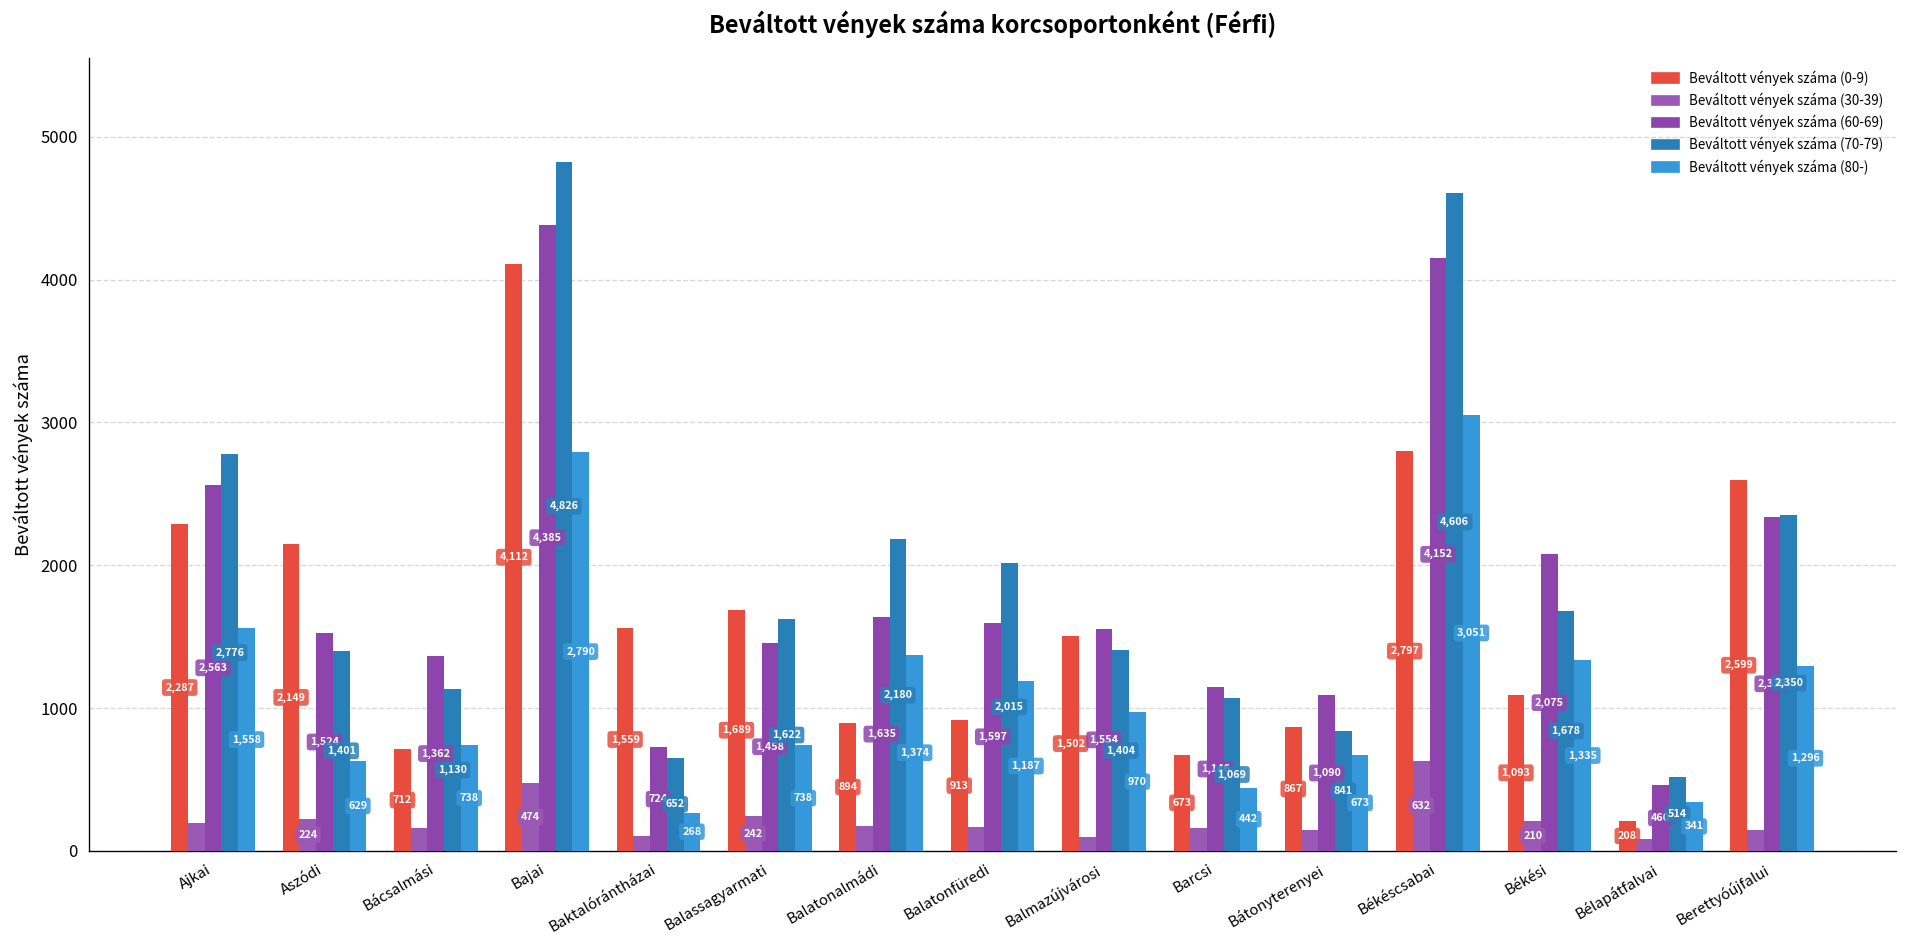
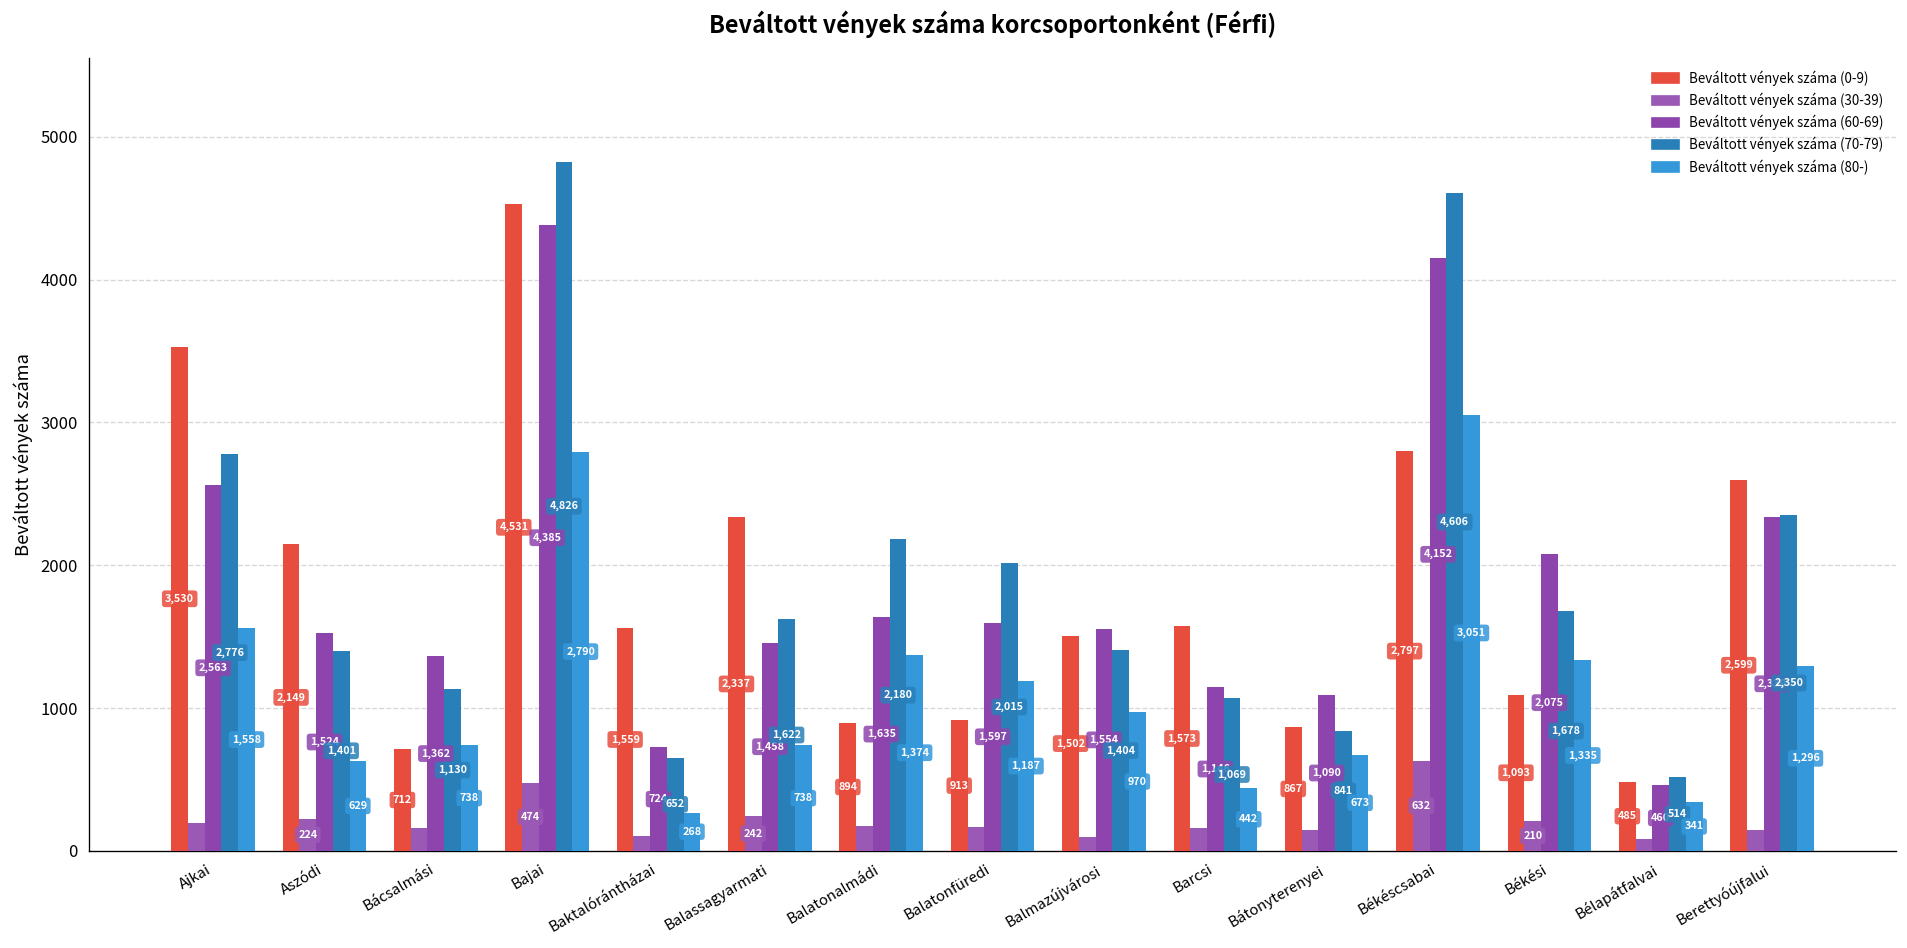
  {
    "Beváltott vények száma (0-9)": {
-     "Ajkai": "2,287",
-     "Bajai": "4,112",
-     "Balassagyarmati": "1,689",
-     "Barcsi": "673",
-     "Bélapátfalvai": "208"
+     "Ajkai": "3,530",
+     "Bajai": "4,531",
+     "Balassagyarmati": "2,337",
+     "Barcsi": "1,573",
+     "Bélapátfalvai": "485"
    }
  }
